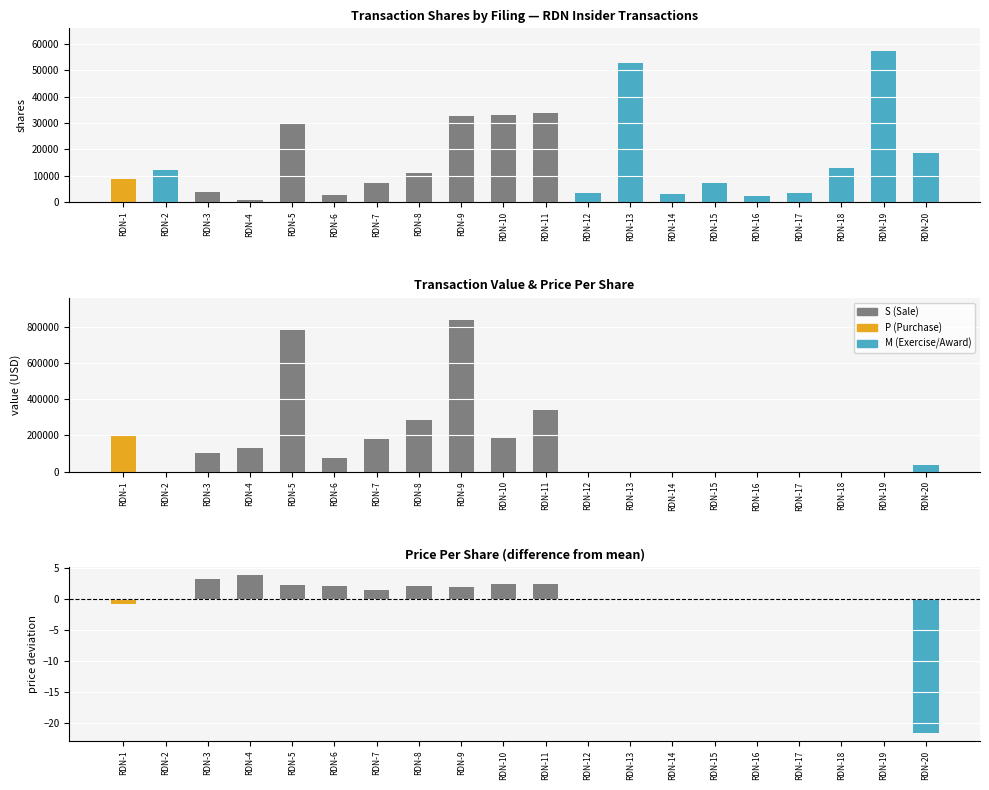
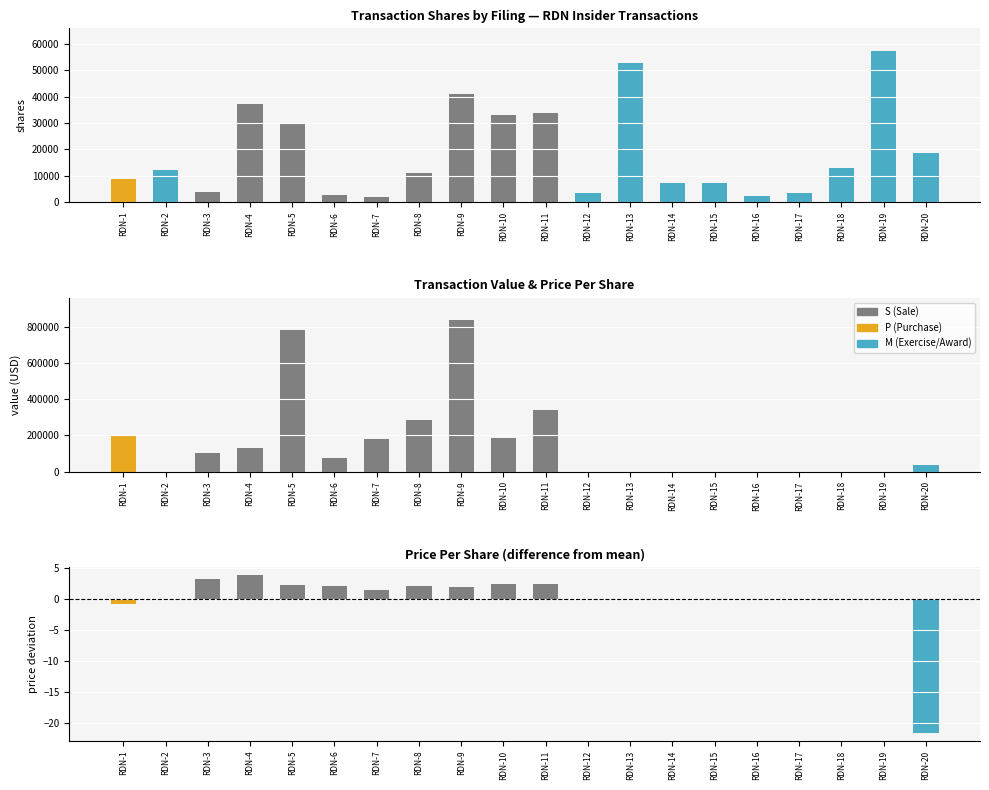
  {
    "Transaction Shares by Filing — RDN Insider Transactions": {
      "RDN-1": 9000,
      "RDN-2": 12000,
      "RDN-3": 4000,
-     "RDN-4": 1000,
+     "RDN-4": 37000,
      "RDN-5": 30000,
      "RDN-6": 3000,
-     "RDN-7": 7000,
+     "RDN-7": 2000,
      "RDN-8": 11000,
-     "RDN-9": 33000,
+     "RDN-9": 41000,
      "RDN-10": 33000,
      "RDN-11": 34000,
      "RDN-12": 4000,
      "RDN-13": 53000,
-     "RDN-14": 3000,
+     "RDN-14": 7000,
      "RDN-15": 7000,
      "RDN-16": 2000,
      "RDN-17": 4000,
      "RDN-18": 13000,
      "RDN-19": 57000,
      "RDN-20": 19000
    },
    "Transaction Value & Price Per Share": {
      "RDN-1": 200000,
      "RDN-2": 0,
      "RDN-3": 100000,
      "RDN-4": 130000,
      "RDN-5": 780000,
      "RDN-6": 70000,
      "RDN-7": 180000,
      "RDN-8": 280000,
      "RDN-9": 830000,
      "RDN-10": 180000,
      "RDN-11": 340000,
      "RDN-12": 0,
      "RDN-13": 0,
      "RDN-14": 0,
      "RDN-15": 0,
      "RDN-16": 0,
      "RDN-17": 0,
      "RDN-18": 0,
      "RDN-19": 0,
      "RDN-20": 40000
    },
    "Price Per Share (difference from mean)": {
      "RDN-1": -1,
      "RDN-2": 0,
      "RDN-3": 3,
      "RDN-4": 4,
      "RDN-5": 2,
      "RDN-6": 2,
      "RDN-7": 1,
      "RDN-8": 2,
      "RDN-9": 2,
      "RDN-10": 2,
      "RDN-11": 2,
      "RDN-12": 0,
      "RDN-13": 0,
      "RDN-14": 0,
      "RDN-15": 0,
      "RDN-16": 0,
      "RDN-17": 0,
      "RDN-18": 0,
      "RDN-19": 0,
      "RDN-20": -22
    }
  }
